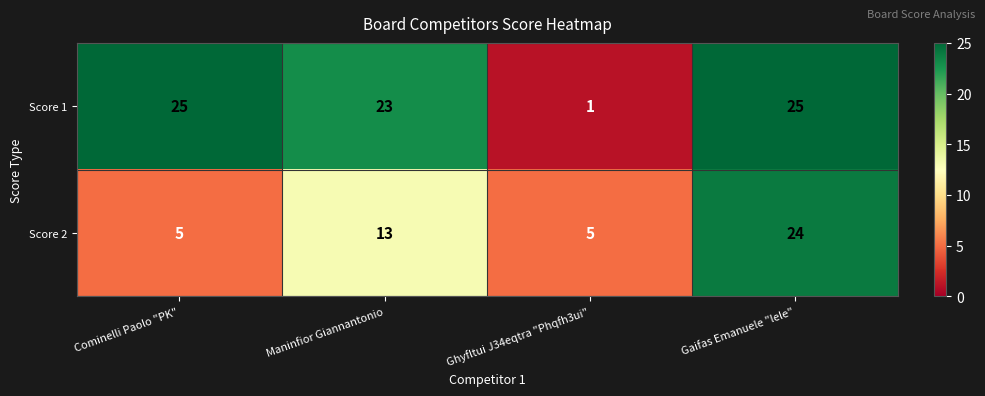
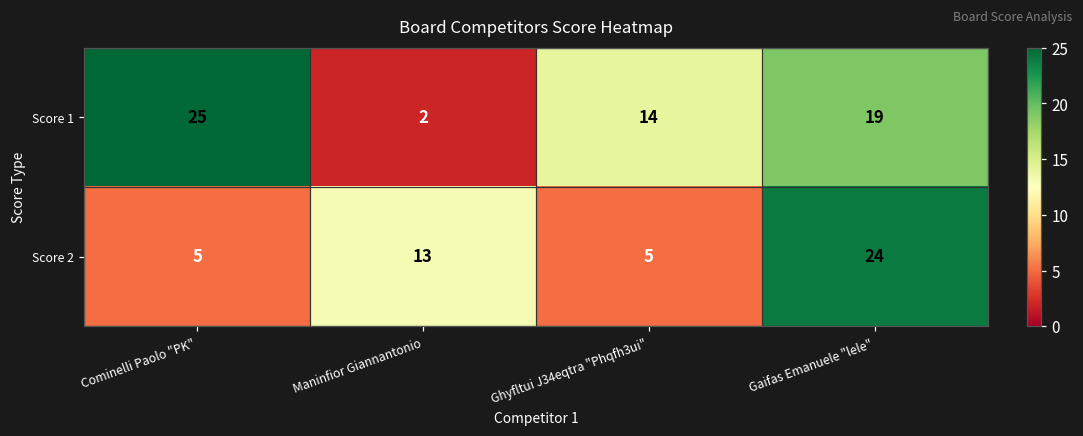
  {
    "Score 1": {
      "Cominelli Paolo \"PK\"": 25,
-     "Maninfior Giannantonio": 23,
-     "Ghyfltui J34eqtra \"Phqfh3ui\"": 1,
-     "Gaifas Emanuele \"lele\"": 25
+     "Maninfior Giannantonio": 2,
+     "Ghyfltui J34eqtra \"Phqfh3ui\"": 14,
+     "Gaifas Emanuele \"lele\"": 19
    },
    "Score 2": {
      "Cominelli Paolo \"PK\"": 5,
      "Maninfior Giannantonio": 13,
      "Ghyfltui J34eqtra \"Phqfh3ui\"": 5,
      "Gaifas Emanuele \"lele\"": 24
    }
  }
